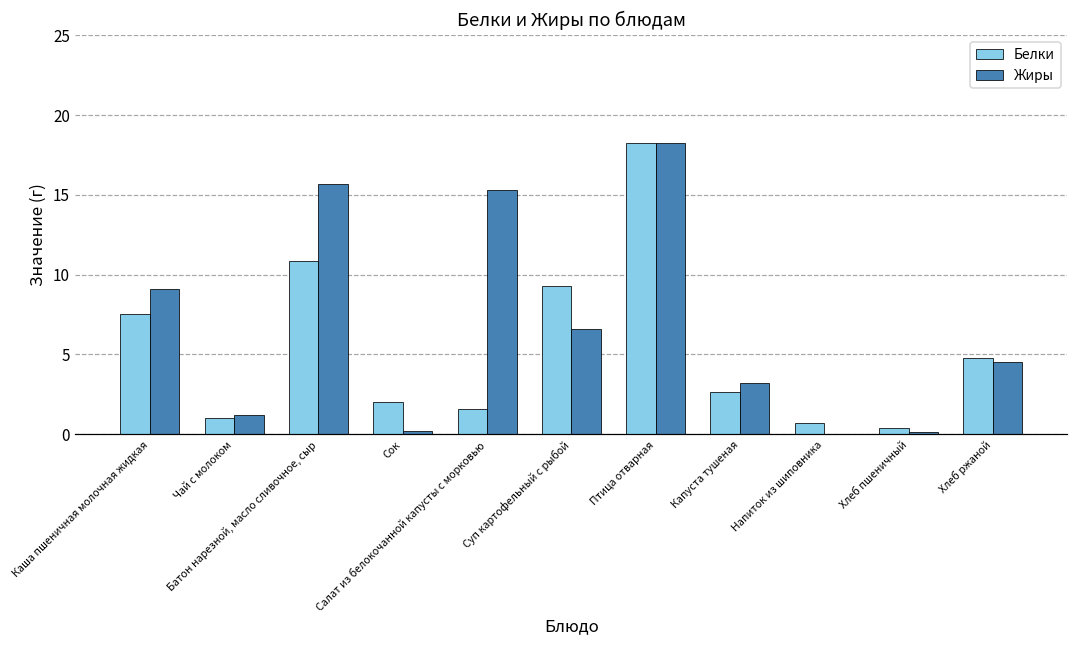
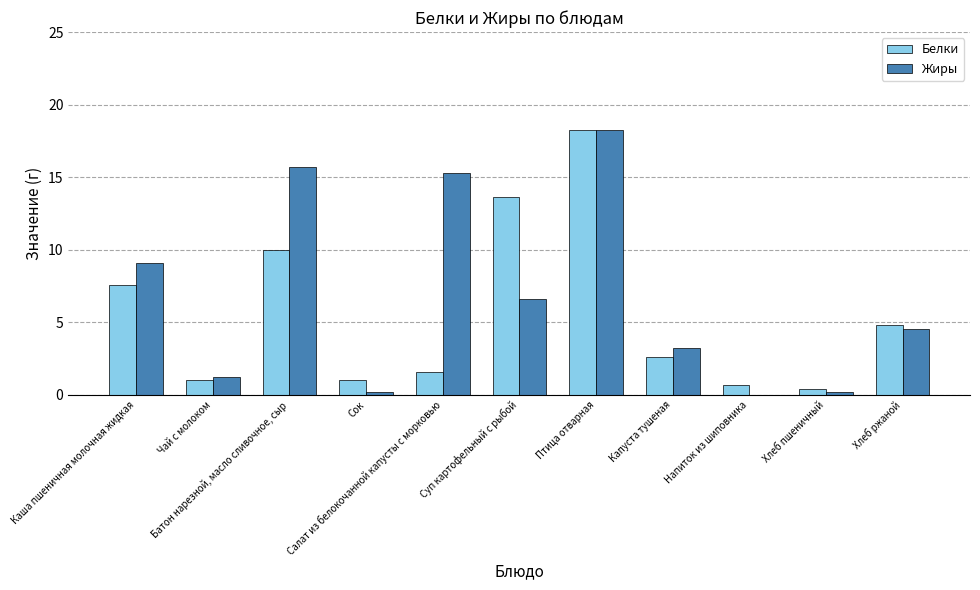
  {
    "Белки": {
      "Каша пшеничная молочная жидкая": 7.6,
      "Чай с молоком": 1.1,
-     "Батон нарезной, масло сливочное, сыр": 10.9,
-     "Сок": 2,
+     "Батон нарезной, масло сливочное, сыр": 10.0,
+     "Сок": 1,
      "Салат из белокочанной капусты с морковью": 1.6,
-     "Суп картофельный с рыбой": 9.3,
+     "Суп картофельный с рыбой": 13.6,
      "Птица отварная": 18.2,
      "Капуста тушеная": 2.6,
      "Напиток из шиповника": 0.7,
      "Хлеб пшеничный": 0.4,
      "Хлеб ржаной": 4.8
    },
    "Жиры": {
      "Каша пшеничная молочная жидкая": 9.1,
      "Чай с молоком": 1.2,
      "Батон нарезной, масло сливочное, сыр": 15.7,
      "Сок": 0.2,
      "Салат из белокочанной капусты с морковью": 15.3,
      "Суп картофельный с рыбой": 6.6,
      "Птица отварная": 18.2,
      "Капуста тушеная": 3.2,
      "Напиток из шиповника": 0.0,
      "Хлеб ржаной": 4.5
    }
  }
